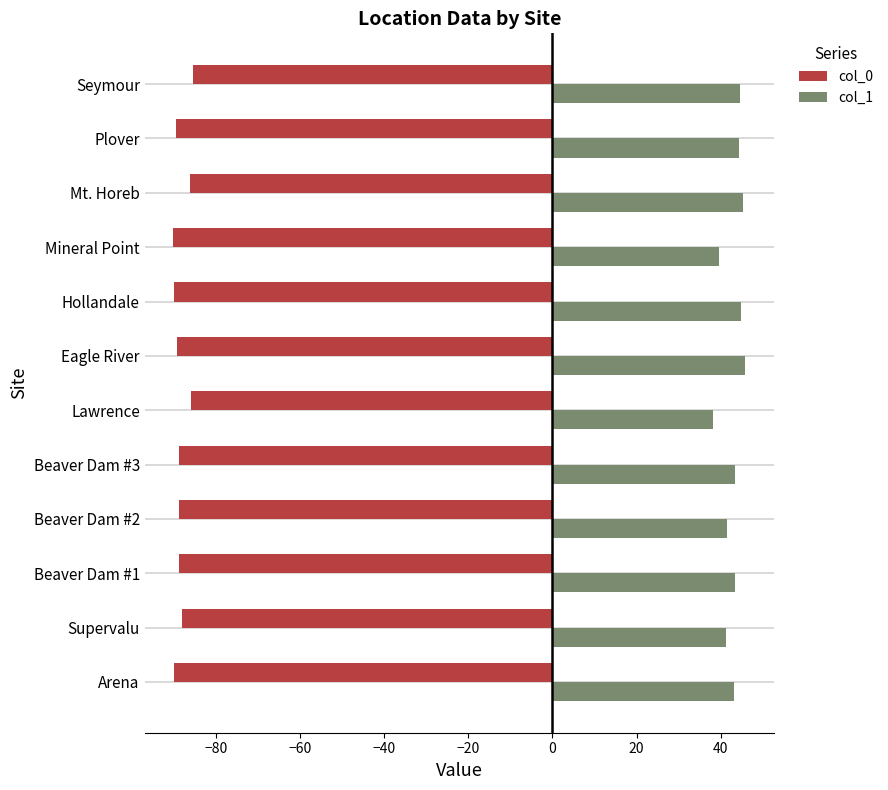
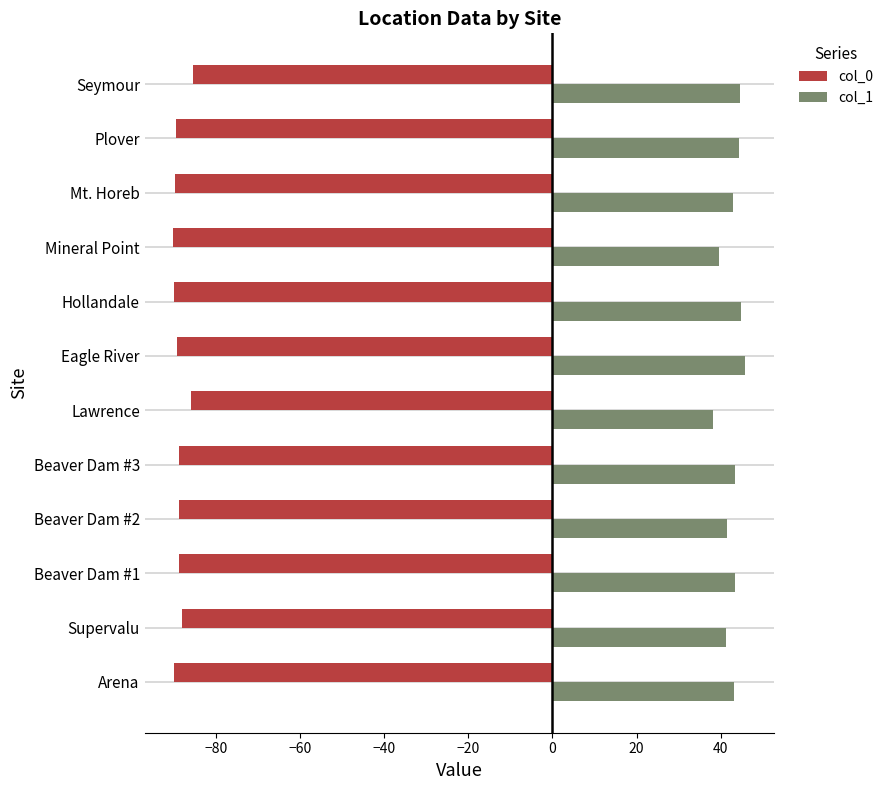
  {
    "col_0": {
      "Seymour": -86,
      "Plover": -90,
-     "Mt. Horeb": -86,
+     "Mt. Horeb": -90,
      "Mineral Point": -90,
      "Hollandale": -90,
      "Eagle River": -89,
      "Lawrence": -86,
      "Beaver Dam #3": -89,
      "Beaver Dam #2": -89,
      "Beaver Dam #1": -89,
      "Supervalu": -88,
      "Arena": -90
    },
    "col_1": {
      "Seymour": 45,
      "Plover": 44,
-     "Mt. Horeb": 45,
+     "Mt. Horeb": 43,
      "Mineral Point": 40,
      "Hollandale": 45,
      "Eagle River": 46,
      "Lawrence": 38,
      "Beaver Dam #3": 43,
      "Beaver Dam #2": 41,
      "Beaver Dam #1": 43,
      "Supervalu": 41,
      "Arena": 43
    }
  }
